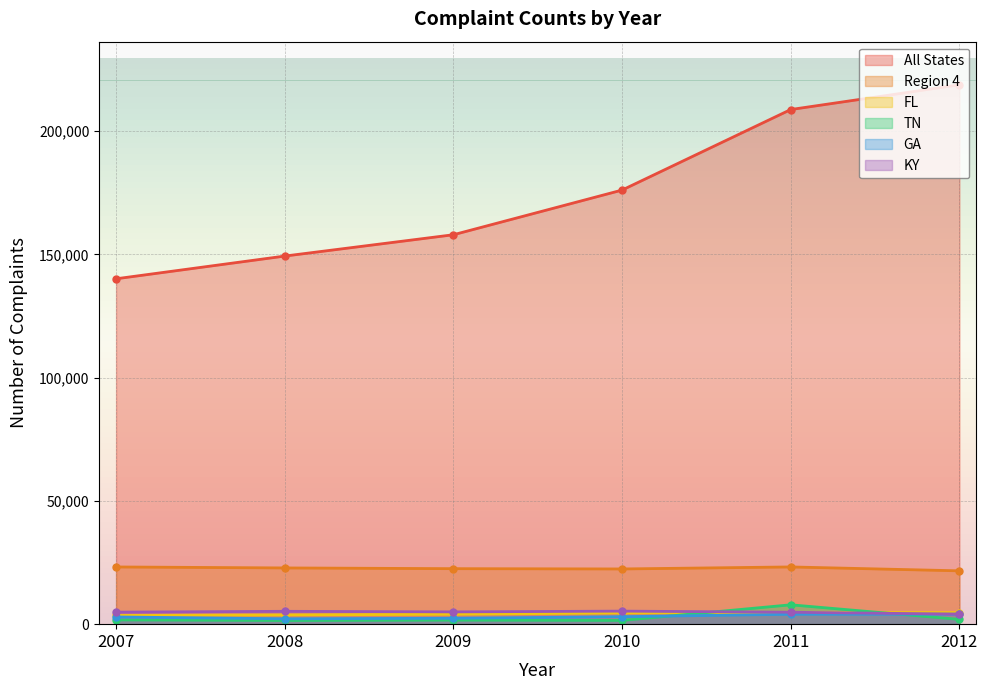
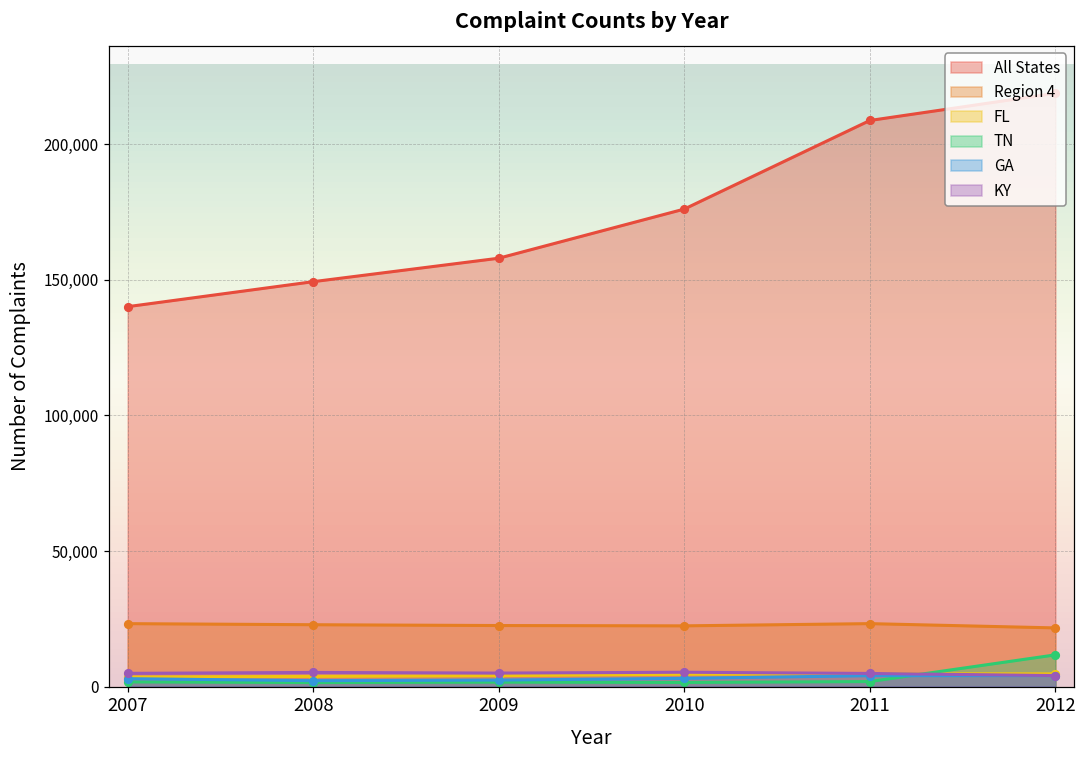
  {
    "TN": {
      "2007": "2,000",
      "2010": "2,000",
-     "2011": "8,000",
-     "2012": "2,000"
+     "2011": "2,000",
+     "2012": "12,000"
    },
    "GA": {
      "2010": "3,000"
    },
    "KY": {
      "2007": "5,000",
      "2008": "5,000"
    }
  }
